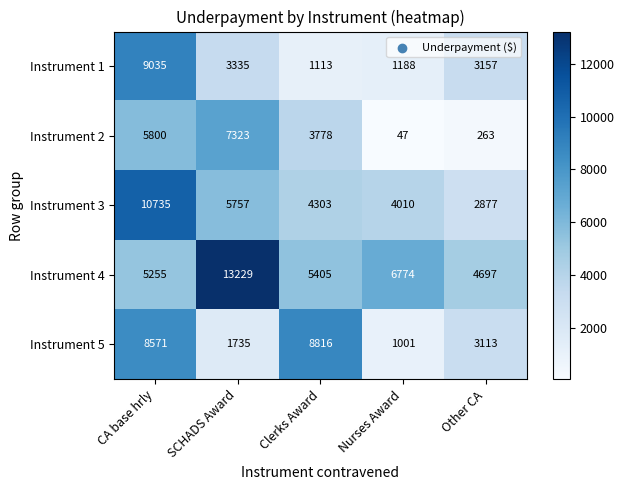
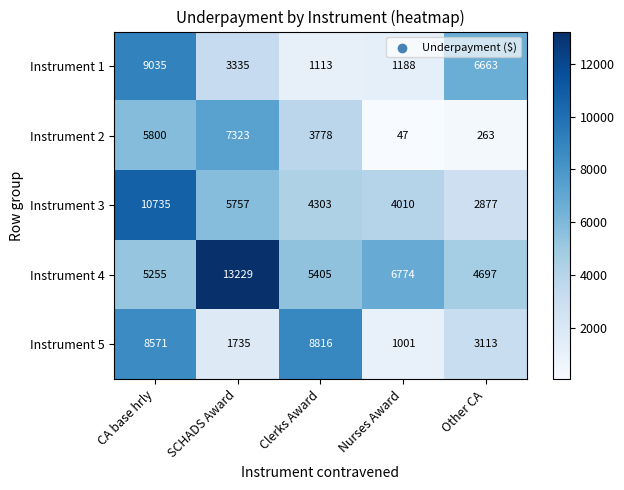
  {
    "Instrument 1": {
      "CA base hrly": 9035,
      "SCHADS Award": 3335,
      "Clerks Award": 1113,
      "Nurses Award": 1188,
-     "Other CA": 3157
+     "Other CA": 6663
    },
    "Instrument 2": {
      "CA base hrly": 5800,
      "SCHADS Award": 7323,
      "Clerks Award": 3778,
      "Nurses Award": 47,
      "Other CA": 263
    },
    "Instrument 3": {
      "CA base hrly": 10735,
      "SCHADS Award": 5757,
      "Clerks Award": 4303,
      "Nurses Award": 4010,
      "Other CA": 2877
    },
    "Instrument 4": {
      "CA base hrly": 5255,
      "SCHADS Award": 13229,
      "Clerks Award": 5405,
      "Nurses Award": 6774,
      "Other CA": 4697
    },
    "Instrument 5": {
      "CA base hrly": 8571,
      "SCHADS Award": 1735,
      "Clerks Award": 8816,
      "Nurses Award": 1001,
      "Other CA": 3113
    }
  }
